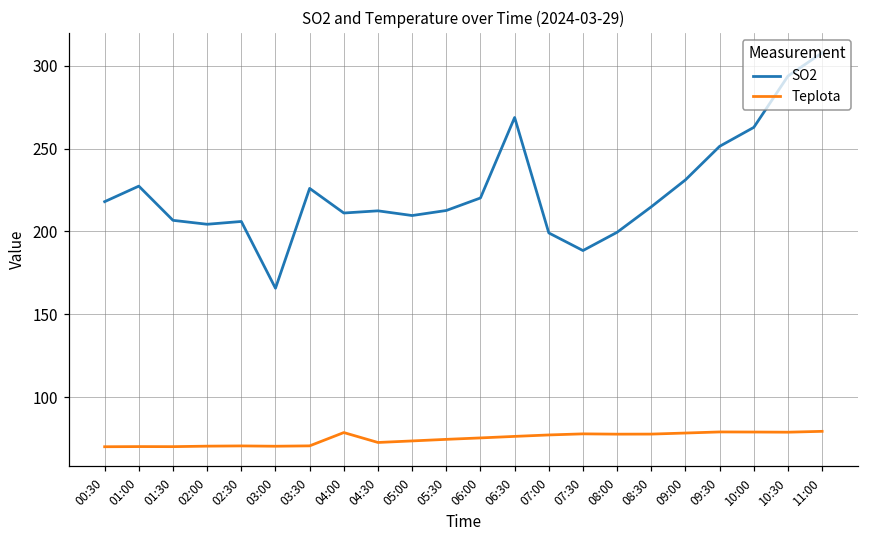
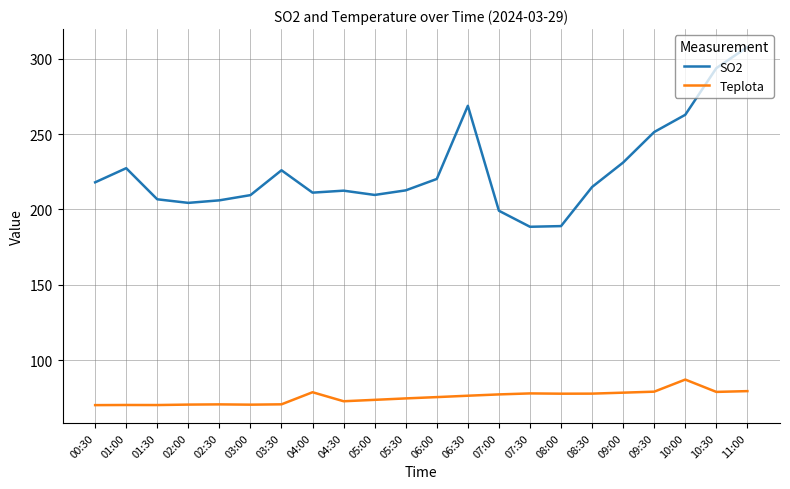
  {
    "SO2": {
      "00:30": 218,
      "01:00": 227,
      "01:30": 207,
      "02:00": 204,
      "02:30": 206,
-     "03:00": 166,
+     "03:00": 209,
      "03:30": 226,
      "04:00": 211,
      "04:30": 212,
      "05:00": 210,
      "05:30": 213,
      "06:00": 220,
      "06:30": 269,
      "07:00": 199,
      "07:30": 188,
-     "08:00": 200,
+     "08:00": 189,
      "08:30": 215,
      "09:00": 231,
      "09:30": 251,
      "10:00": 263
    },
    "Teplota": {
      "00:30": 70,
      "01:00": 70,
      "01:30": 70,
      "02:00": 70,
      "02:30": 71,
      "03:00": 70,
      "03:30": 71,
      "04:00": 79,
      "04:30": 73,
      "05:00": 74,
      "05:30": 75,
      "06:00": 75,
      "06:30": 76,
      "07:00": 77,
      "07:30": 78,
      "08:00": 78,
      "08:30": 78,
      "09:00": 78,
      "09:30": 79,
-     "10:00": 79,
+     "10:00": 87,
      "10:30": 79,
      "11:00": 79
    }
  }
